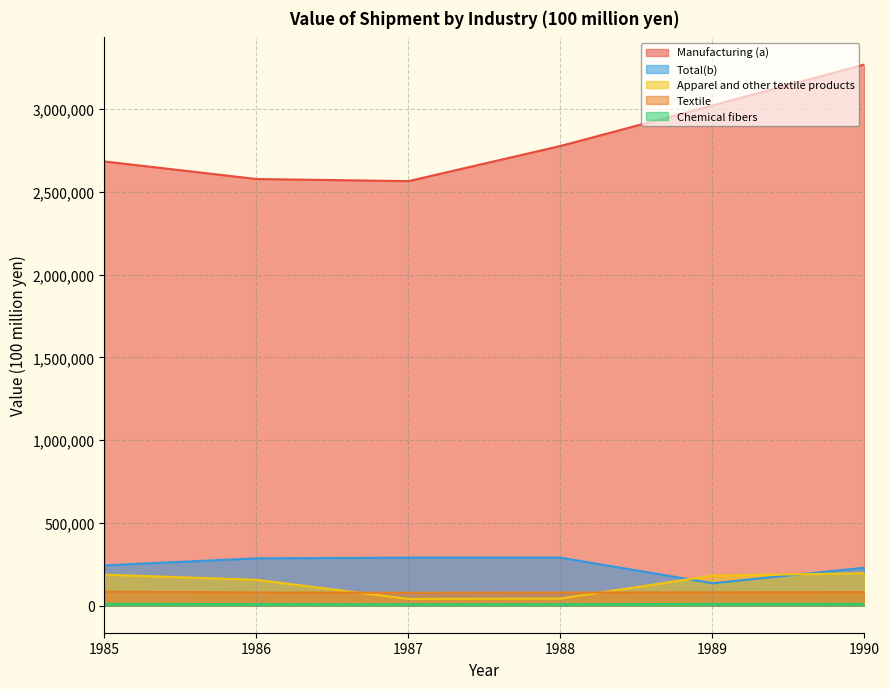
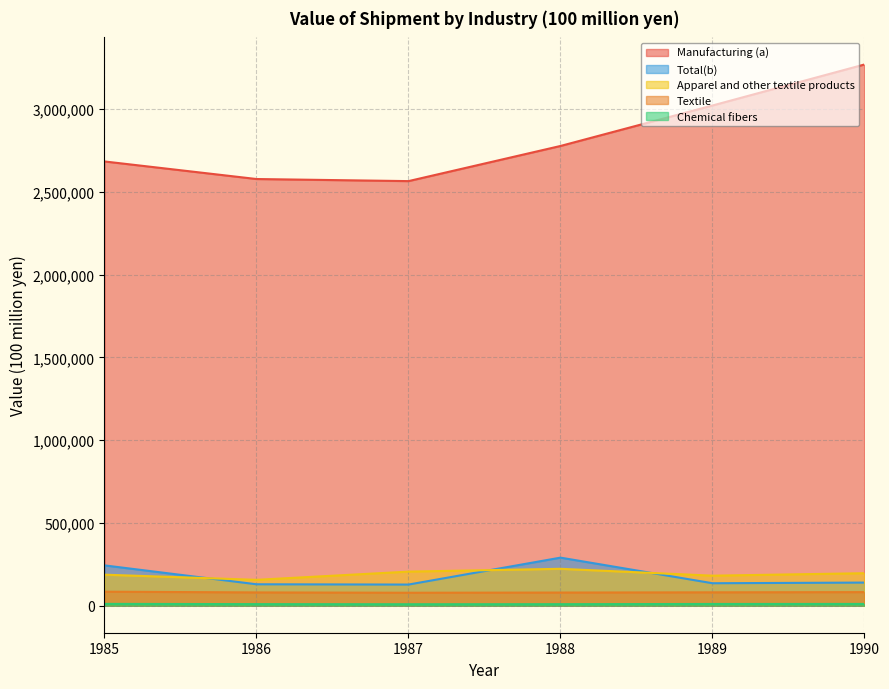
  {
    "Total(b)": {
      "1985": "240,000",
-     "1986": "290,000",
-     "1987": "290,000",
+     "1986": "130,000",
+     "1987": "130,000",
      "1988": "290,000",
      "1989": "140,000",
-     "1990": "230,000"
+     "1990": "140,000"
    },
    "Apparel and other textile products": {
      "1985": "190,000",
      "1986": "160,000",
-     "1987": "40,000",
-     "1988": "40,000",
+     "1987": "210,000",
+     "1988": "220,000",
      "1989": "180,000",
      "1990": "200,000"
    },
    "Chemical fibers": {
      "1985": "10,000",
      "1986": "10,000",
      "1987": "10,000",
      "1988": "10,000",
      "1989": "10,000",
      "1990": "10,000"
    }
  }
